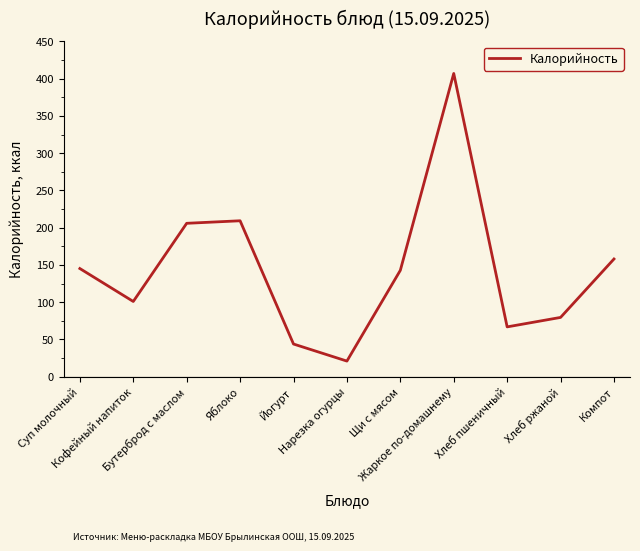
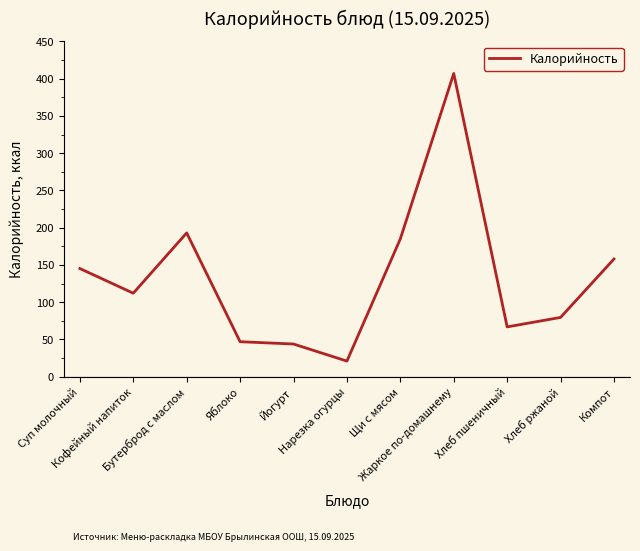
  {
    "Суп молочный": 150,
-   "Кофейный напиток": 100,
-   "Бутерброд с маслом": 210,
-   "Яблоко": 210,
+   "Кофейный напиток": 110,
+   "Бутерброд с маслом": 190,
+   "Яблоко": 50,
    "Йогурт": 40,
    "Нарезка огурцы": 20,
-   "Щи с мясом": 140,
+   "Щи с мясом": 190,
    "Жаркое по-домашнему": 410,
    "Хлеб пшеничный": 70,
    "Хлеб ржаной": 80,
    "Компот": 160
  }
